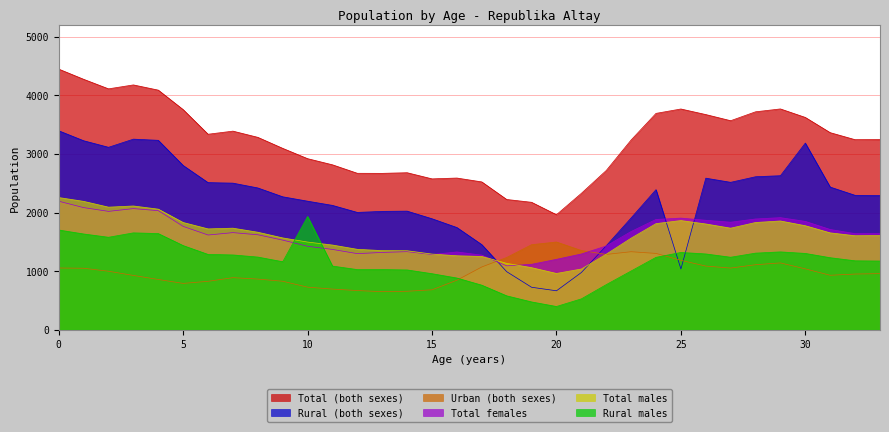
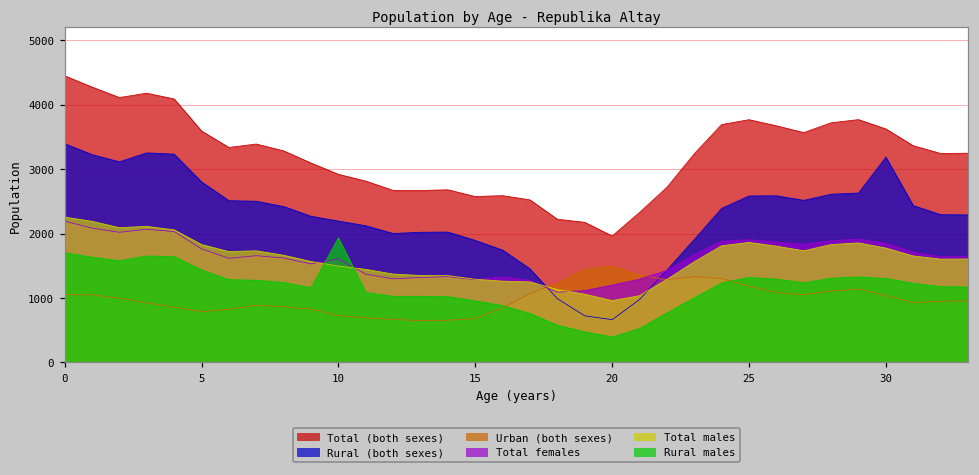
  {
    "Total (both sexes)": {
      "0": 4400,
-     "5": 3800,
+     "5": 3600,
      "10": 2900,
      "15": 2600,
      "20": 2000,
      "25": 3800,
      "30": 3600
    },
    "Rural (both sexes)": {
      "0": 3400,
      "5": 2800,
      "10": 2200,
      "15": 1900,
      "20": 700,
-     "25": 1000,
+     "25": 2600,
      "30": 3200
    },
    "Urban (both sexes)": {
      "0": 1100,
      "5": 800,
      "10": 700,
      "15": 700,
      "20": 1500,
      "25": 1200,
      "30": 1000
    },
    "Total females": {
      "0": 2200,
      "5": 1800,
-     "10": 1400,
+     "10": 1600,
      "20": 1200,
      "30": 1800
    },
    "Total males": {
      "0": 2300,
      "5": 1800,
      "10": 1500,
      "20": 1000,
      "30": 1800
    },
    "Rural males": {
      "0": 1700,
      "5": 1400,
      "10": 1900,
      "15": 1000,
      "20": 400,
      "25": 1300,
      "30": 1300
    }
  }
